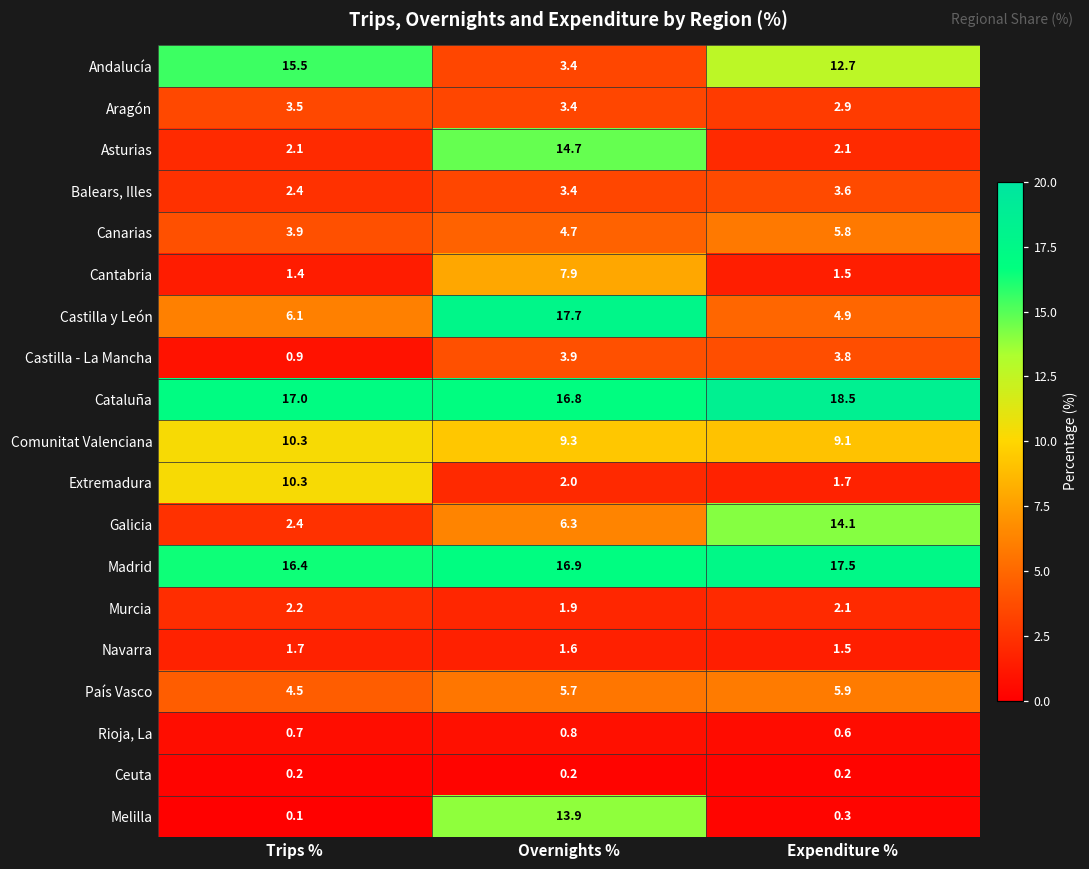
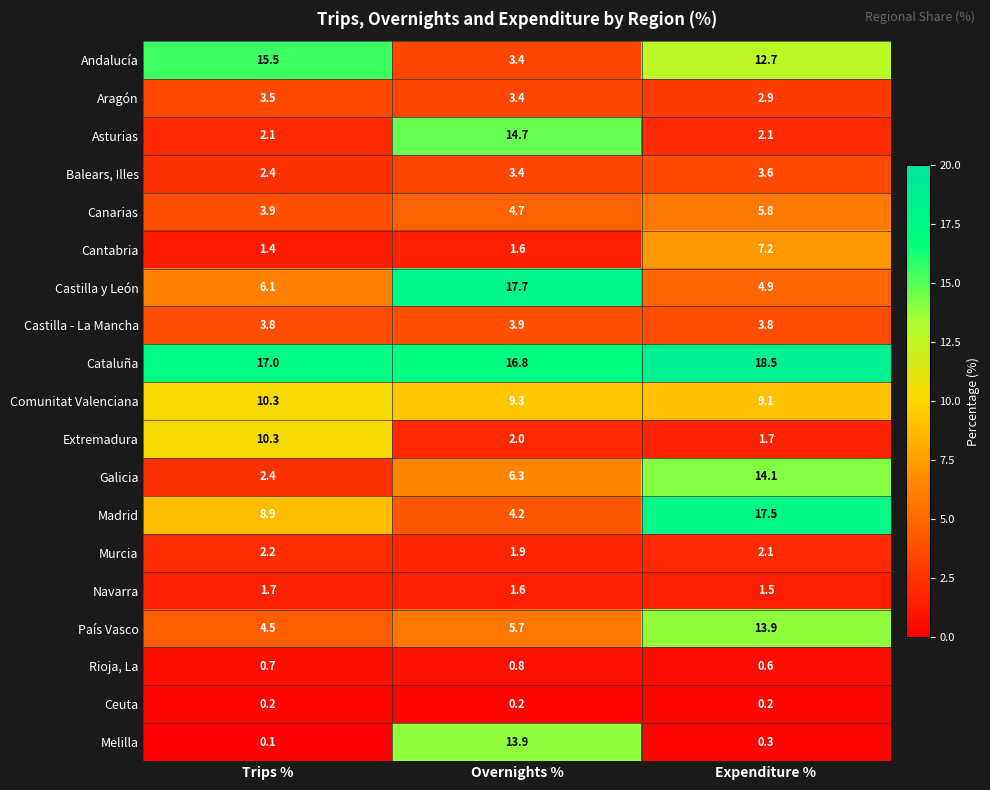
  {
    "Andalucía": {
      "Trips %": 15.5,
      "Overnights %": 3.4,
      "Expenditure %": 12.7
    },
    "Aragón": {
      "Trips %": 3.5,
      "Overnights %": 3.4,
      "Expenditure %": 2.9
    },
    "Asturias": {
      "Trips %": 2.1,
      "Overnights %": 14.7,
      "Expenditure %": 2.1
    },
    "Balears, Illes": {
      "Trips %": 2.4,
      "Overnights %": 3.4,
      "Expenditure %": 3.6
    },
    "Canarias": {
      "Trips %": 3.9,
      "Overnights %": 4.7,
      "Expenditure %": 5.8
    },
    "Cantabria": {
      "Trips %": 1.4,
-     "Overnights %": 7.9,
-     "Expenditure %": 1.5
+     "Overnights %": 1.6,
+     "Expenditure %": 7.2
    },
    "Castilla y León": {
      "Trips %": 6.1,
      "Overnights %": 17.7,
      "Expenditure %": 4.9
    },
    "Castilla - La Mancha": {
-     "Trips %": 0.9,
+     "Trips %": 3.8,
      "Overnights %": 3.9,
      "Expenditure %": 3.8
    },
    "Cataluña": {
      "Trips %": 17.0,
      "Overnights %": 16.8,
      "Expenditure %": 18.5
    },
    "Comunitat Valenciana": {
      "Trips %": 10.3,
      "Overnights %": 9.3,
      "Expenditure %": 9.1
    },
    "Extremadura": {
      "Trips %": 10.3,
      "Overnights %": 2.0,
      "Expenditure %": 1.7
    },
    "Galicia": {
      "Trips %": 2.4,
      "Overnights %": 6.3,
      "Expenditure %": 14.1
    },
    "Madrid": {
-     "Trips %": 16.4,
-     "Overnights %": 16.9,
+     "Trips %": 8.9,
+     "Overnights %": 4.2,
      "Expenditure %": 17.5
    },
    "Murcia": {
      "Trips %": 2.2,
      "Overnights %": 1.9,
      "Expenditure %": 2.1
    },
    "Navarra": {
      "Trips %": 1.7,
      "Overnights %": 1.6,
      "Expenditure %": 1.5
    },
    "País Vasco": {
      "Trips %": 4.5,
      "Overnights %": 5.7,
-     "Expenditure %": 5.9
+     "Expenditure %": 13.9
    },
    "Rioja, La": {
      "Trips %": 0.7,
      "Overnights %": 0.8,
      "Expenditure %": 0.6
    },
    "Ceuta": {
      "Trips %": 0.2,
      "Overnights %": 0.2,
      "Expenditure %": 0.2
    },
    "Melilla": {
      "Trips %": 0.1,
      "Overnights %": 13.9,
      "Expenditure %": 0.3
    }
  }
